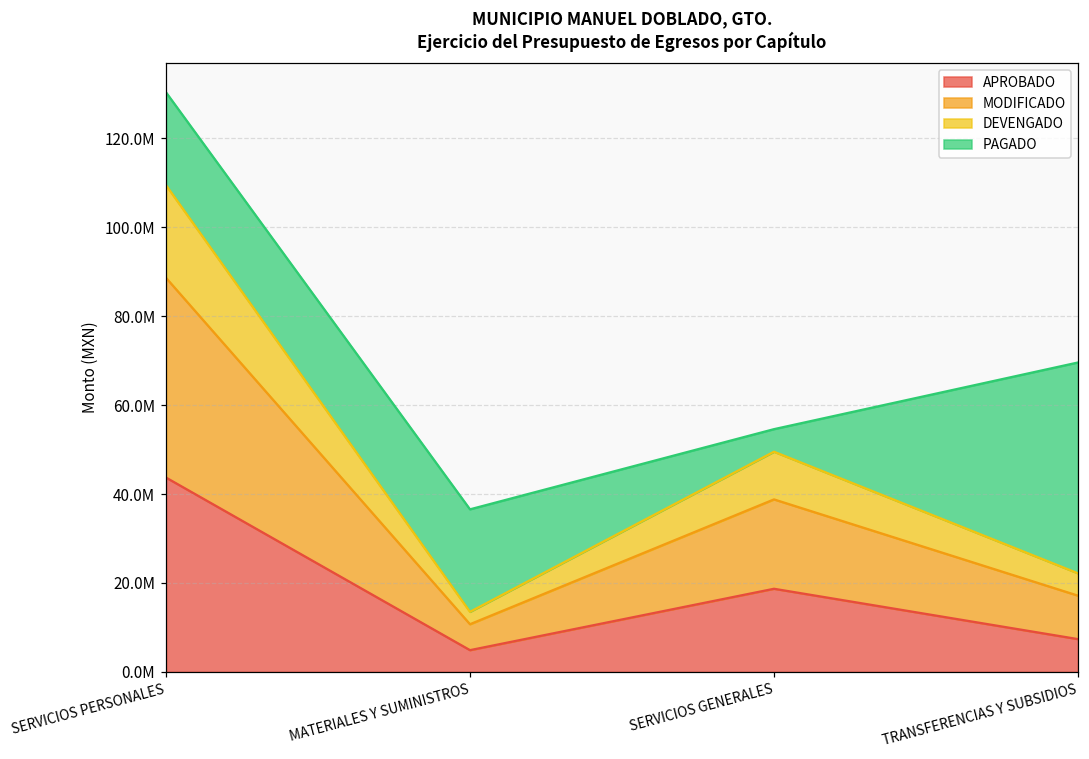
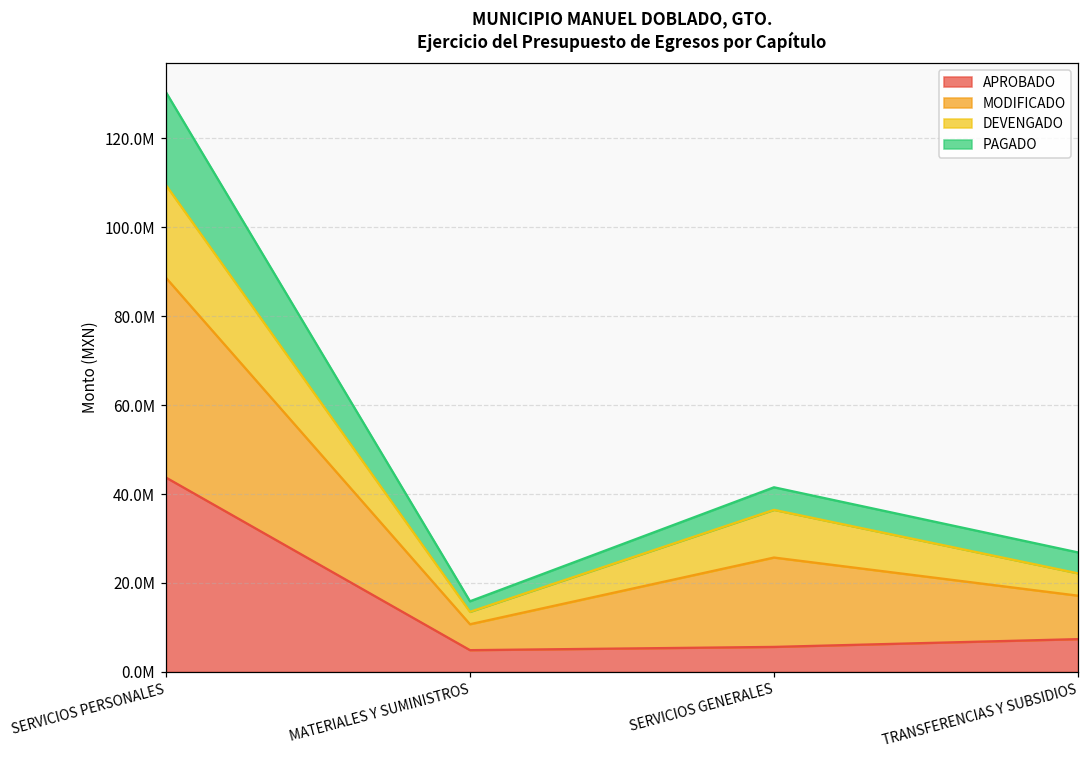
  {
    "APROBADO": {
      "SERVICIOS PERSONALES": 44000000,
      "MATERIALES Y SUMINISTROS": 5000000,
-     "SERVICIOS GENERALES": 19000000,
+     "SERVICIOS GENERALES": 6000000,
      "TRANSFERENCIAS Y SUBSIDIOS": 7000000
    },
    "PAGADO": {
      "SERVICIOS PERSONALES": 21000000,
-     "MATERIALES Y SUMINISTROS": 23000000,
+     "MATERIALES Y SUMINISTROS": 2000000,
      "SERVICIOS GENERALES": 5000000,
-     "TRANSFERENCIAS Y SUBSIDIOS": 47000000
+     "TRANSFERENCIAS Y SUBSIDIOS": 5000000
    }
  }
